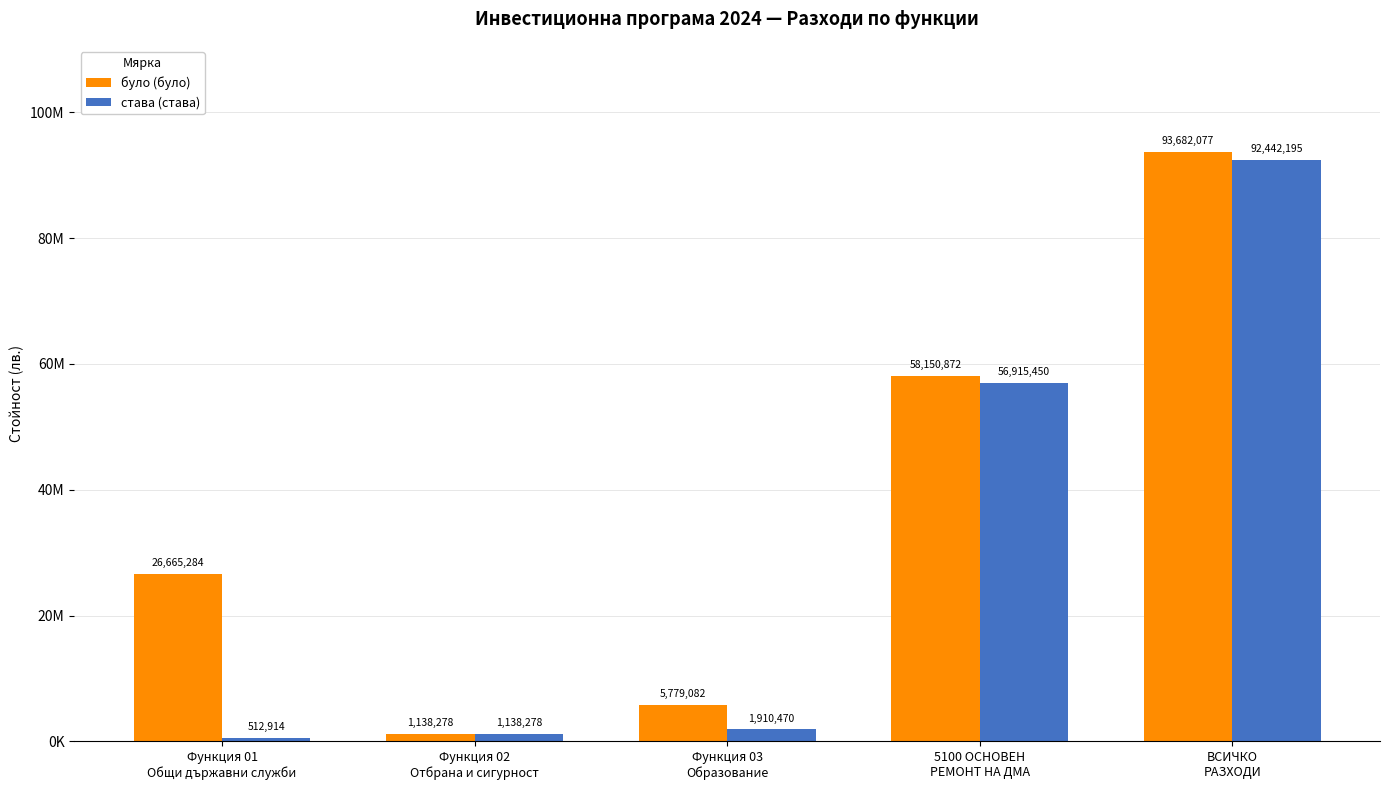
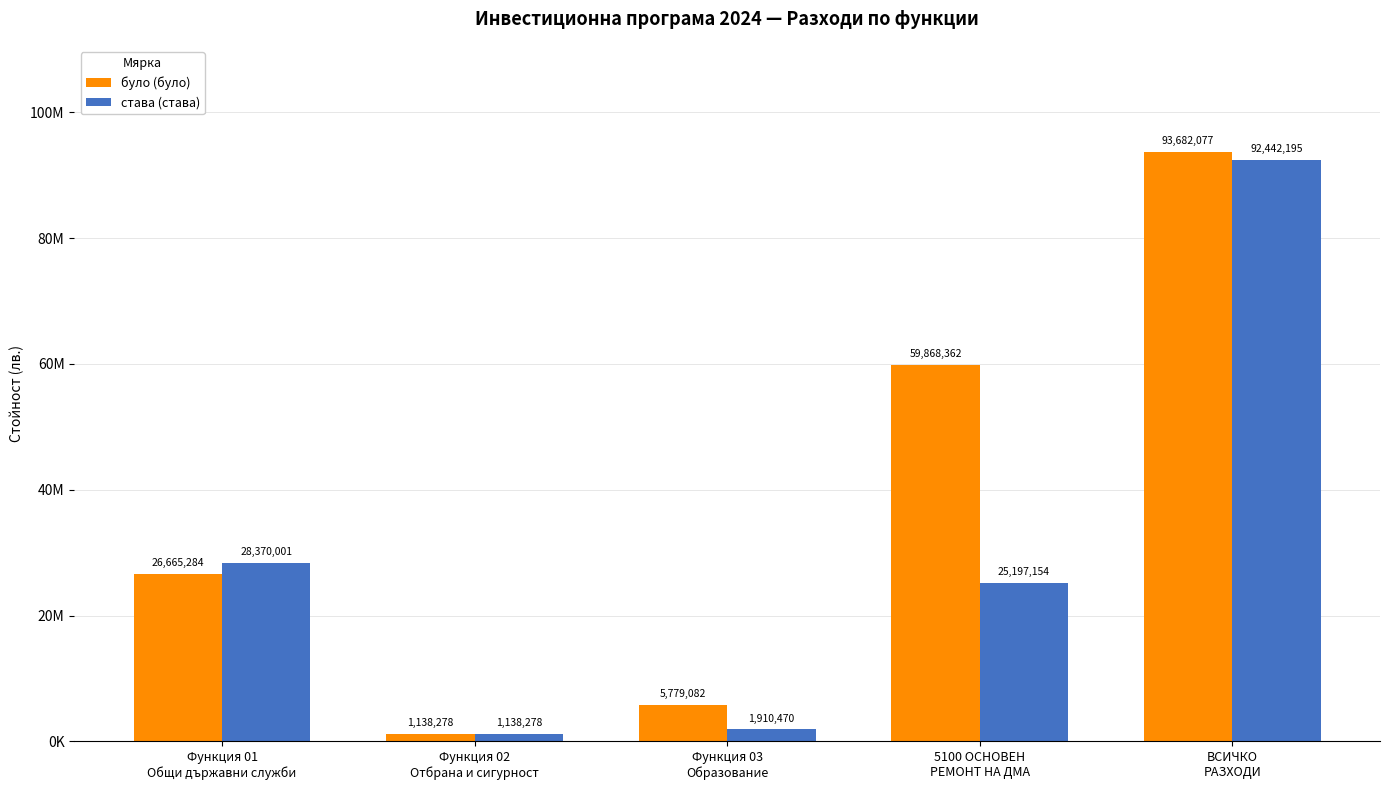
  {
    "було (було)": {
      "Функция 01 Общи държавни служби": "26,665,284",
      "Функция 02 Отбрана и сигурност": "1,138,278",
      "Функция 03 Образование": "5,779,082",
-     "5100 ОСНОВЕН РЕМОНТ НА ДМА": "58,150,872",
+     "5100 ОСНОВЕН РЕМОНТ НА ДМА": "59,868,362",
      "ВСИЧКО РАЗХОДИ": "93,682,077"
    },
    "става (става)": {
-     "Функция 01 Общи държавни служби": "512,914",
+     "Функция 01 Общи държавни служби": "28,370,001",
      "Функция 02 Отбрана и сигурност": "1,138,278",
      "Функция 03 Образование": "1,910,470",
-     "5100 ОСНОВЕН РЕМОНТ НА ДМА": "56,915,450",
+     "5100 ОСНОВЕН РЕМОНТ НА ДМА": "25,197,154",
      "ВСИЧКО РАЗХОДИ": "92,442,195"
    }
  }
